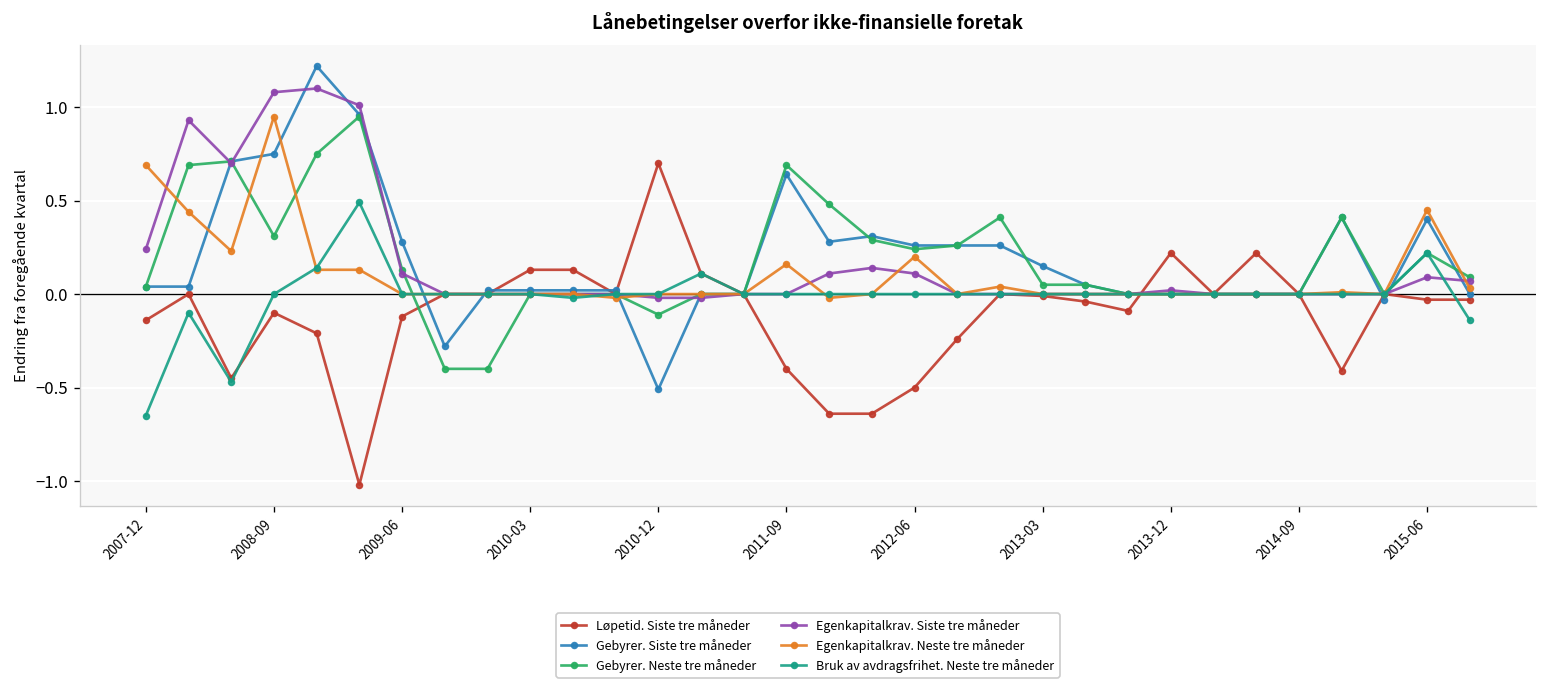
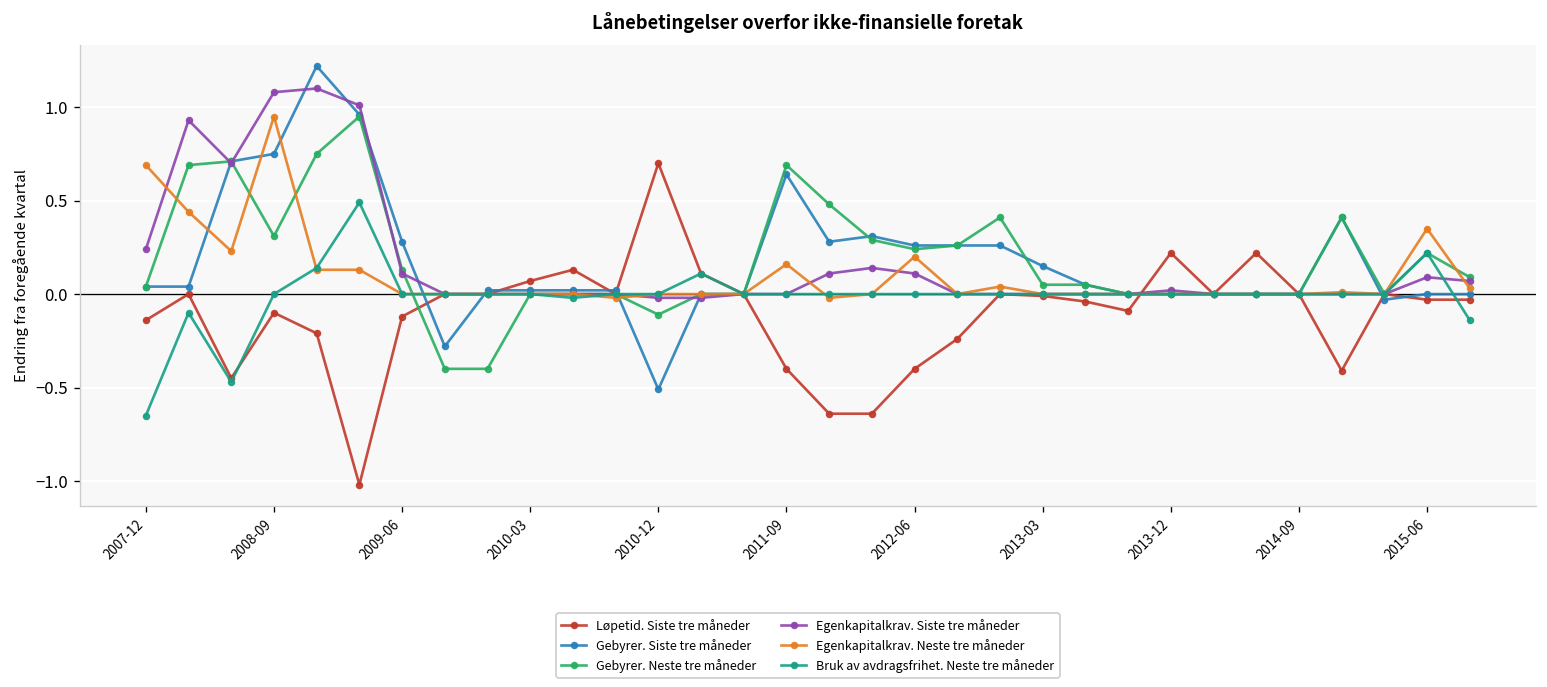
  {
    "Løpetid. Siste tre måneder": {
      "2007-12": -0.14,
      "2008-09": -0.10,
      "2009-06": -0.12,
-     "2010-03": 0.13,
+     "2010-03": 0.07,
      "2010-12": 0.70,
      "2011-09": -0.40,
-     "2012-06": -0.5,
+     "2012-06": -0.4,
      "2013-12": 0.22,
      "2015-06": -0.03
    },
    "Gebyrer. Siste tre måneder": {
      "2008-09": 0.75,
      "2009-06": 0.28,
      "2010-03": 0.02,
      "2010-12": -0.5,
      "2011-09": 0.64,
      "2012-06": 0.26,
      "2013-03": 0.15,
-     "2015-06": 0.4
+     "2015-06": 0.0
    },
    "Egenkapitalkrav. Siste tre måneder": {
      "2007-12": 0.24,
      "2008-09": 1.08,
      "2009-06": 0.11,
      "2010-12": -0.02,
      "2012-06": 0.11,
      "2013-12": 0.02,
      "2015-06": 0.09
    },
    "Egenkapitalkrav. Neste tre måneder": {
      "2007-12": 0.69,
      "2008-09": 0.95,
      "2011-09": 0.16,
      "2012-06": 0.20,
-     "2015-06": 0.45
+     "2015-06": 0.35
    }
  }
